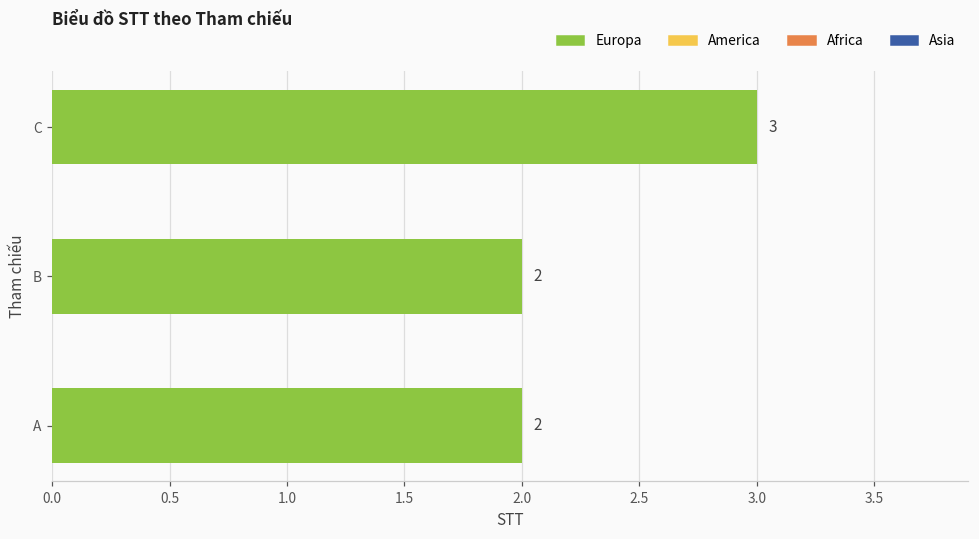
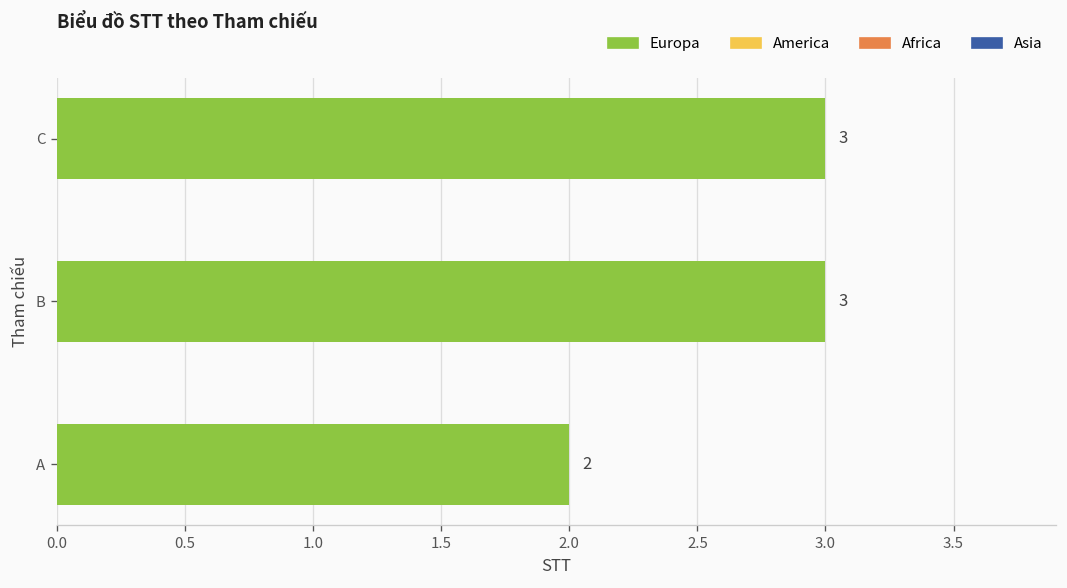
  {
    "C": 3,
-   "B": 2,
+   "B": 3,
    "A": 2
  }
